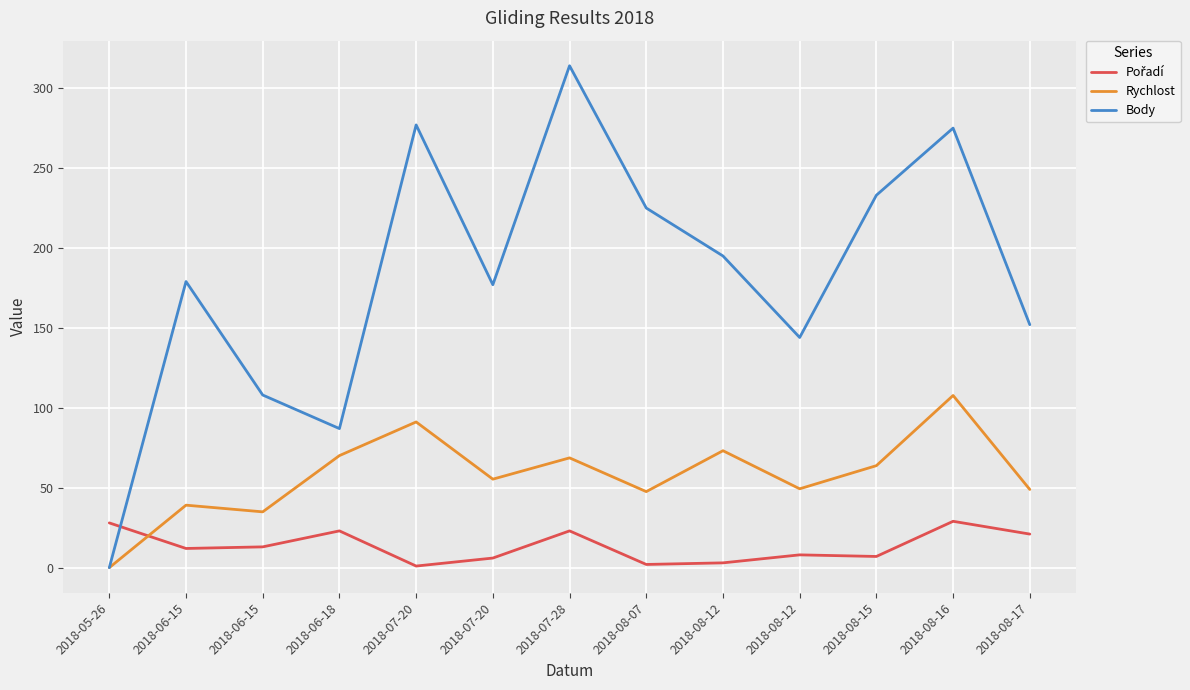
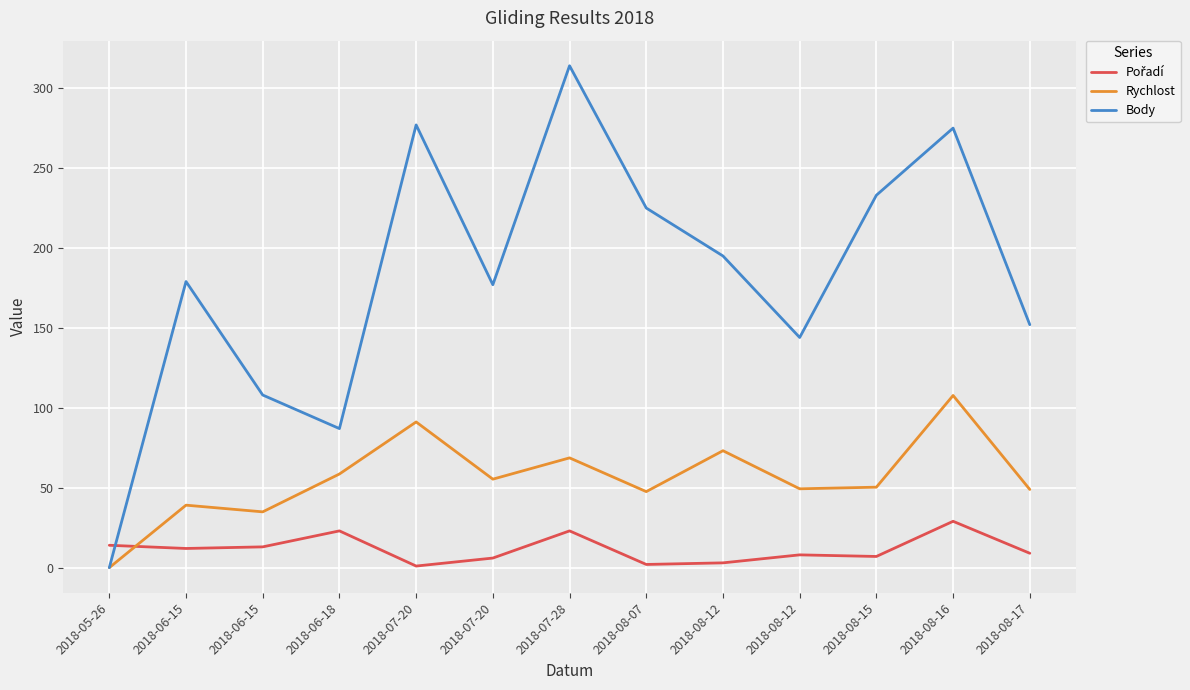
  {
    "Pořadí": {
-     "2018-05-26": 28,
+     "2018-05-26": 14,
      "2018-06-18": 23,
      "2018-07-28": 23,
      "2018-08-07": 2,
      "2018-08-15": 7,
      "2018-08-16": 29,
-     "2018-08-17": 21
+     "2018-08-17": 9
    },
    "Rychlost": {
-     "2018-06-18": 70,
+     "2018-06-18": 59,
      "2018-07-28": 69,
      "2018-08-07": 48,
-     "2018-08-15": 64,
+     "2018-08-15": 50,
      "2018-08-16": 108,
      "2018-08-17": 49
    },
    "Body": {
      "2018-06-18": 87,
      "2018-07-28": 314,
      "2018-08-07": 225,
      "2018-08-15": 233,
      "2018-08-16": 275,
      "2018-08-17": 152
    }
  }
